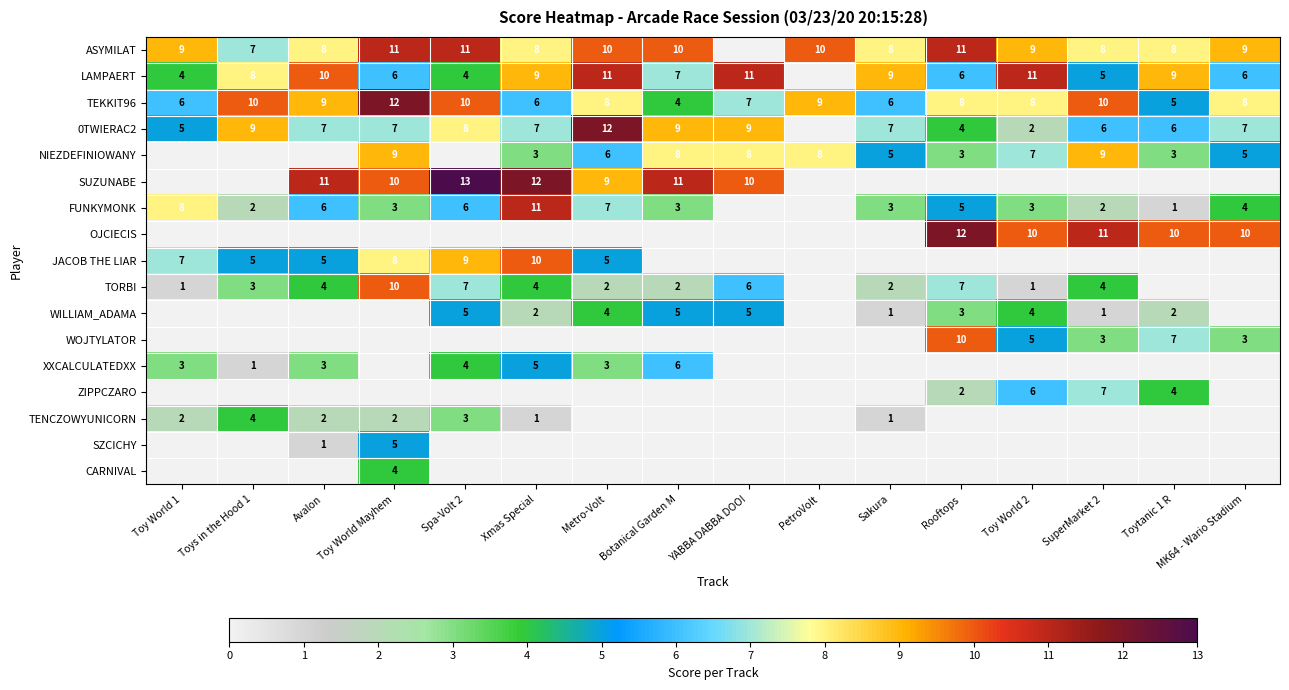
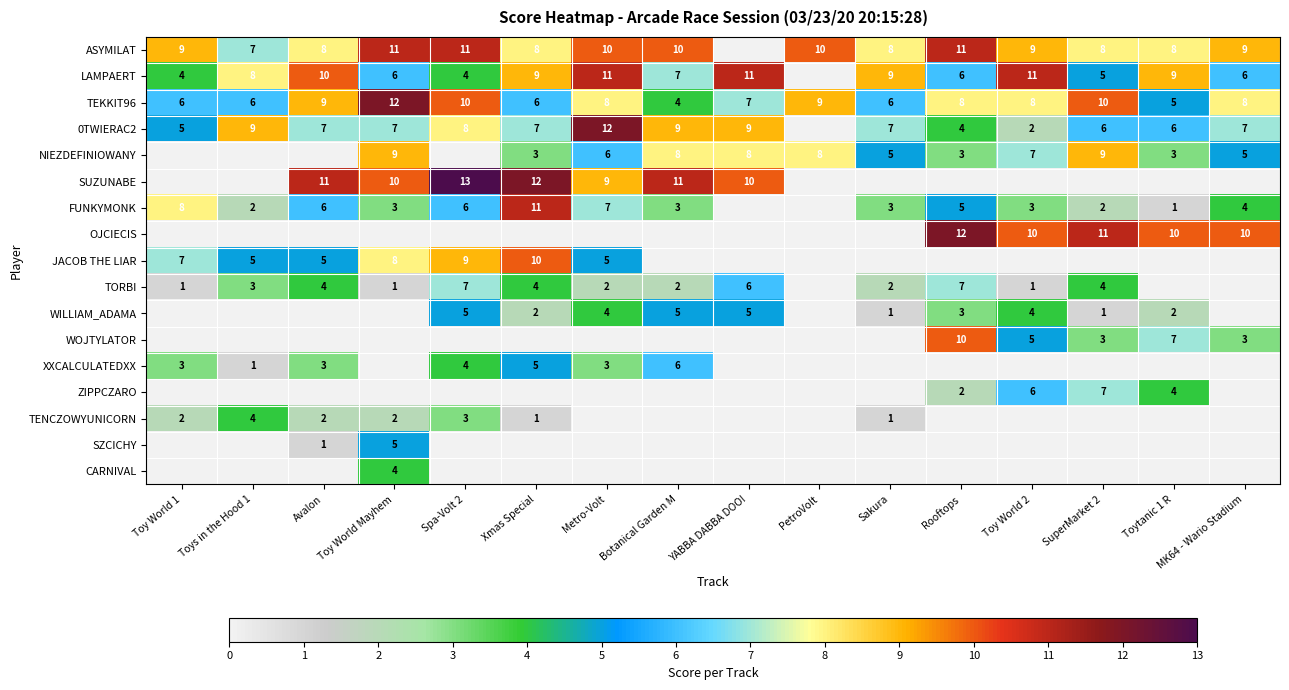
  {
    "ASYMILAT": {
      "Toy World 1": 9,
      "Toys in the Hood 1": 7,
      "Avalon": 8,
      "Toy World Mayhem": 11,
      "Spa-Volt 2": 11,
      "Xmas Special": 8,
      "Metro-Volt": 10,
      "Botanical Garden M": 10,
      "PetroVolt": 10,
      "Sakura": 8,
      "Rooftops": 11,
      "Toy World 2": 9,
      "SuperMarket 2": 8,
      "Toytanic 1 R": 8,
      "MK64 - Wario Stadium": 9
    },
    "LAMPAERT": {
      "Toy World 1": 4,
      "Toys in the Hood 1": 8,
      "Avalon": 10,
      "Toy World Mayhem": 6,
      "Spa-Volt 2": 4,
      "Xmas Special": 9,
      "Metro-Volt": 11,
      "Botanical Garden M": 7,
      "YABBA DABBA DOO!": 11,
      "Sakura": 9,
      "Rooftops": 6,
      "Toy World 2": 11,
      "SuperMarket 2": 5,
      "Toytanic 1 R": 9,
      "MK64 - Wario Stadium": 6
    },
    "TEKKIT96": {
      "Toy World 1": 6,
-     "Toys in the Hood 1": 10,
+     "Toys in the Hood 1": 6,
      "Avalon": 9,
      "Toy World Mayhem": 12,
      "Spa-Volt 2": 10,
      "Xmas Special": 6,
      "Metro-Volt": 8,
      "Botanical Garden M": 4,
      "YABBA DABBA DOO!": 7,
      "PetroVolt": 9,
      "Sakura": 6,
      "Rooftops": 8,
      "Toy World 2": 8,
      "SuperMarket 2": 10,
      "Toytanic 1 R": 5,
      "MK64 - Wario Stadium": 8
    },
    "0TWIERAC2": {
      "Toy World 1": 5,
      "Toys in the Hood 1": 9,
      "Avalon": 7,
      "Toy World Mayhem": 7,
      "Spa-Volt 2": 8,
      "Xmas Special": 7,
      "Metro-Volt": 12,
      "Botanical Garden M": 9,
      "YABBA DABBA DOO!": 9,
      "Sakura": 7,
      "Rooftops": 4,
      "Toy World 2": 2,
      "SuperMarket 2": 6,
      "Toytanic 1 R": 6,
      "MK64 - Wario Stadium": 7
    },
    "NIEZDEFINIOWANY": {
      "Toy World Mayhem": 9,
      "Xmas Special": 3,
      "Metro-Volt": 6,
      "Botanical Garden M": 8,
      "YABBA DABBA DOO!": 8,
      "PetroVolt": 8,
      "Sakura": 5,
      "Rooftops": 3,
      "Toy World 2": 7,
      "SuperMarket 2": 9,
      "Toytanic 1 R": 3,
      "MK64 - Wario Stadium": 5
    },
    "SUZUNABE": {
      "Avalon": 11,
      "Toy World Mayhem": 10,
      "Spa-Volt 2": 13,
      "Xmas Special": 12,
      "Metro-Volt": 9,
      "Botanical Garden M": 11,
      "YABBA DABBA DOO!": 10
    },
    "FUNKYMONK": {
      "Toy World 1": 8,
      "Toys in the Hood 1": 2,
      "Avalon": 6,
      "Toy World Mayhem": 3,
      "Spa-Volt 2": 6,
      "Xmas Special": 11,
      "Metro-Volt": 7,
      "Botanical Garden M": 3,
      "Sakura": 3,
      "Rooftops": 5,
      "Toy World 2": 3,
      "SuperMarket 2": 2,
      "Toytanic 1 R": 1,
      "MK64 - Wario Stadium": 4
    },
    "OJCIECIS": {
      "Rooftops": 12,
      "Toy World 2": 10,
      "SuperMarket 2": 11,
      "Toytanic 1 R": 10,
      "MK64 - Wario Stadium": 10
    },
    "JACOB THE LIAR": {
      "Toy World 1": 7,
      "Toys in the Hood 1": 5,
      "Avalon": 5,
      "Toy World Mayhem": 8,
      "Spa-Volt 2": 9,
      "Xmas Special": 10,
      "Metro-Volt": 5
    },
    "TORBI": {
      "Toy World 1": 1,
      "Toys in the Hood 1": 3,
      "Avalon": 4,
-     "Toy World Mayhem": 10,
+     "Toy World Mayhem": 1,
      "Spa-Volt 2": 7,
      "Xmas Special": 4,
      "Metro-Volt": 2,
      "Botanical Garden M": 2,
      "YABBA DABBA DOO!": 6,
      "Sakura": 2,
      "Rooftops": 7,
      "Toy World 2": 1,
      "SuperMarket 2": 4
    },
    "WILLIAM_ADAMA": {
      "Spa-Volt 2": 5,
      "Xmas Special": 2,
      "Metro-Volt": 4,
      "Botanical Garden M": 5,
      "YABBA DABBA DOO!": 5,
      "Sakura": 1,
      "Rooftops": 3,
      "Toy World 2": 4,
      "SuperMarket 2": 1,
      "Toytanic 1 R": 2
    },
    "WOJTYLATOR": {
      "Rooftops": 10,
      "Toy World 2": 5,
      "SuperMarket 2": 3,
      "Toytanic 1 R": 7,
      "MK64 - Wario Stadium": 3
    },
    "XXCALCULATEDXX": {
      "Toy World 1": 3,
      "Toys in the Hood 1": 1,
      "Avalon": 3,
      "Spa-Volt 2": 4,
      "Xmas Special": 5,
      "Metro-Volt": 3,
      "Botanical Garden M": 6
    },
    "ZIPPCZARO": {
      "Rooftops": 2,
      "Toy World 2": 6,
      "SuperMarket 2": 7,
      "Toytanic 1 R": 4
    },
    "TENCZOWYUNICORN": {
      "Toy World 1": 2,
      "Toys in the Hood 1": 4,
      "Avalon": 2,
      "Toy World Mayhem": 2,
      "Spa-Volt 2": 3,
      "Xmas Special": 1,
      "Sakura": 1
    },
    "SZCICHY": {
      "Avalon": 1,
      "Toy World Mayhem": 5
    },
    "CARNIVAL": {
      "Toy World Mayhem": 4
    }
  }
